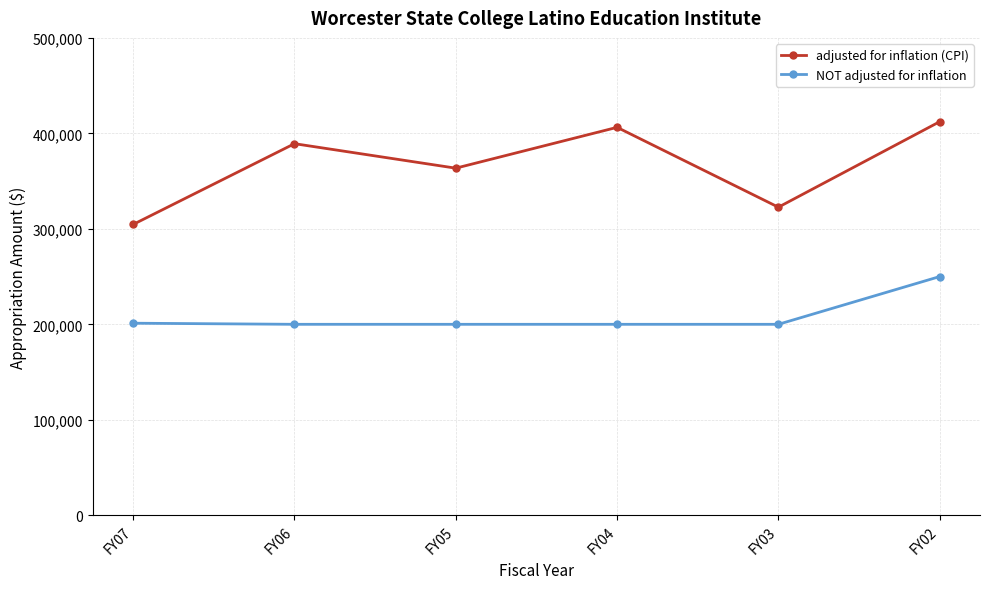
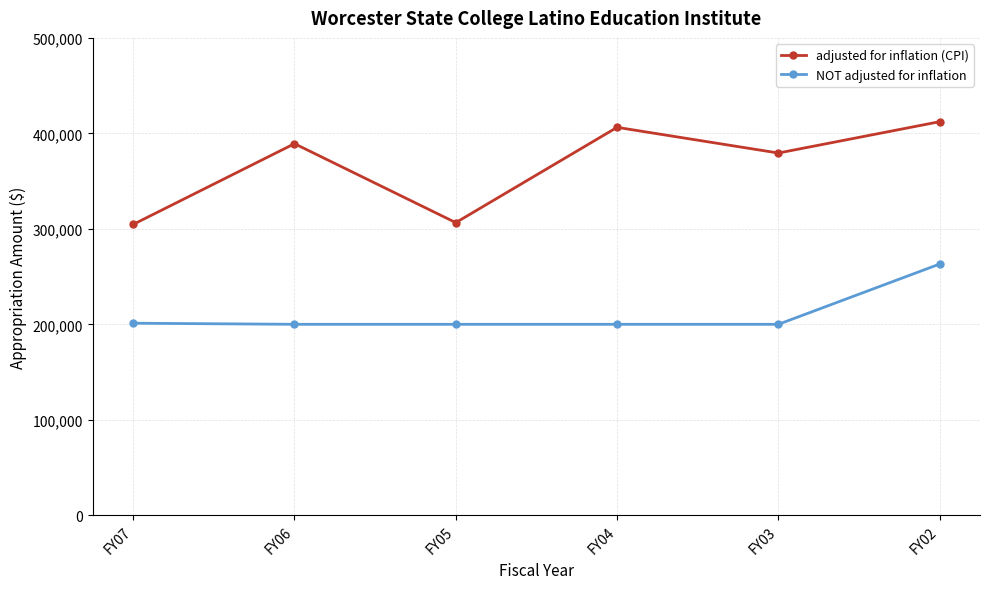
  {
    "adjusted for inflation (CPI)": {
      "FY07": "300,000",
      "FY06": "390,000",
-     "FY05": "360,000",
+     "FY05": "310,000",
      "FY04": "410,000",
-     "FY03": "320,000",
+     "FY03": "380,000",
      "FY02": "410,000"
    },
    "NOT adjusted for inflation": {
      "FY07": "200,000",
      "FY06": "200,000",
      "FY05": "200,000",
      "FY04": "200,000",
      "FY03": "200,000",
-     "FY02": "250,000"
+     "FY02": "260,000"
    }
  }
